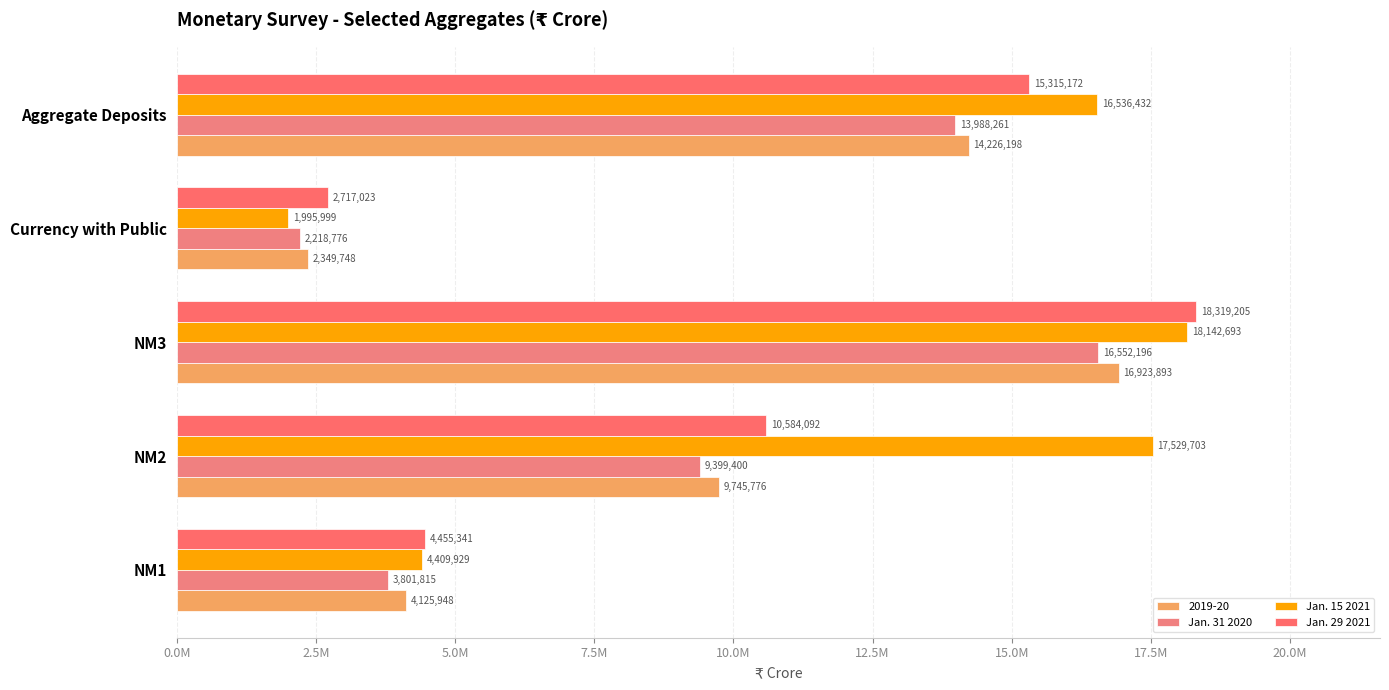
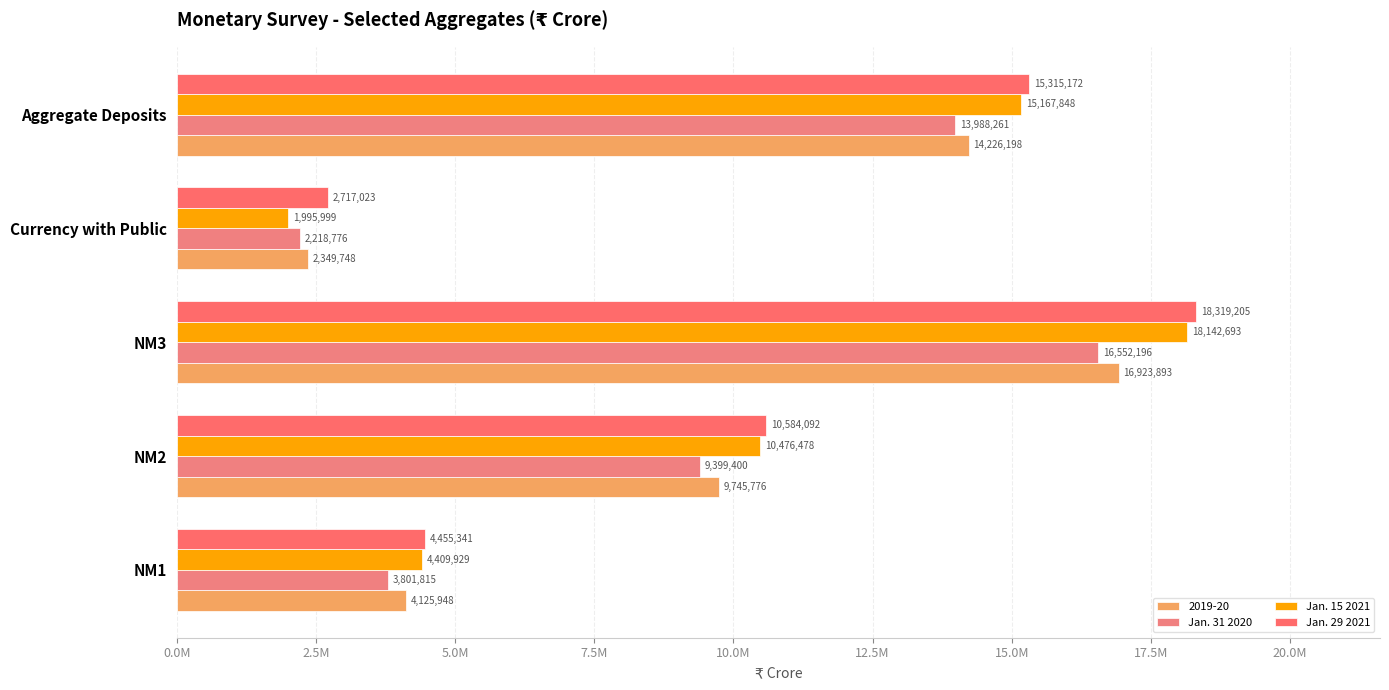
  {
    "Jan. 15 2021": {
-     "Aggregate Deposits": "16,536,432",
+     "Aggregate Deposits": "15,167,848",
      "Currency with Public": "1,995,999",
      "NM3": "18,142,693",
-     "NM2": "17,529,703",
+     "NM2": "10,476,478",
      "NM1": "4,409,929"
    }
  }
